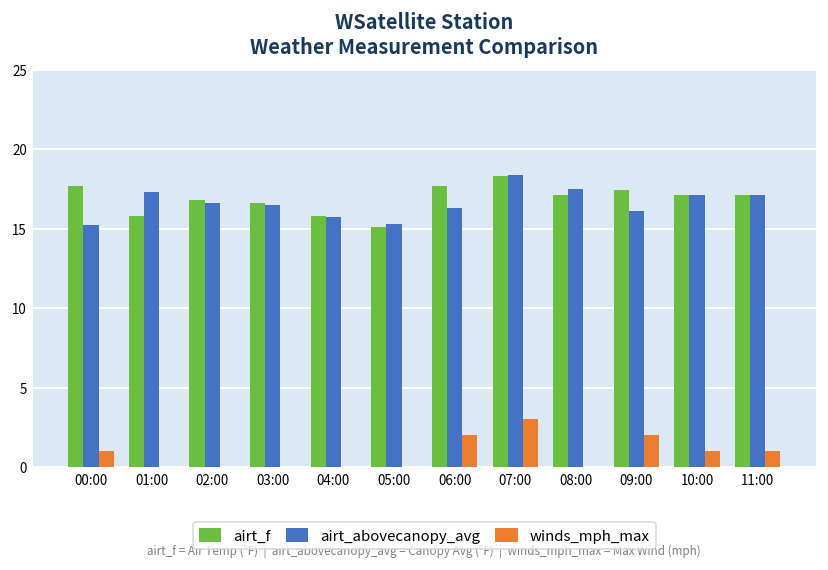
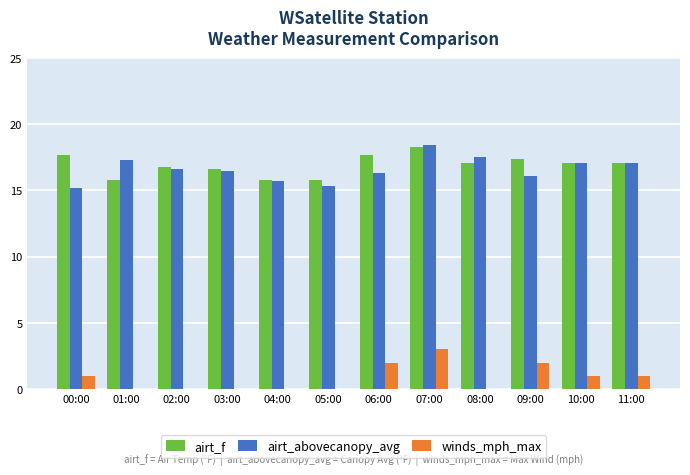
  {
    "airt_f": {
      "00:00": 17.7,
      "01:00": 15.8,
      "02:00": 16.8,
      "03:00": 16.6,
      "04:00": 15.8,
-     "05:00": 15.1,
+     "05:00": 15.8,
      "06:00": 17.7,
      "07:00": 18.3,
      "08:00": 17.1,
      "09:00": 17.4,
      "10:00": 17.1,
      "11:00": 17.1
    },
    "airt_abovecanopy_avg": {
      "00:00": 15.2,
      "01:00": 17.3,
      "02:00": 16.6,
      "03:00": 16.5,
      "04:00": 15.7,
      "05:00": 15.3,
      "06:00": 16.3,
      "07:00": 18.4,
      "08:00": 17.5,
      "09:00": 16.1,
      "10:00": 17.1,
      "11:00": 17.1
    },
    "winds_mph_max": {
      "00:00": 1.0,
      "01:00": 0.0,
      "02:00": 0.0,
      "03:00": 0.0,
      "04:00": 0.0,
      "05:00": 0.0,
      "06:00": 2.0,
      "07:00": 3.0,
      "08:00": 0.0,
      "09:00": 2.0,
      "10:00": 1.0,
      "11:00": 1.0
    }
  }
